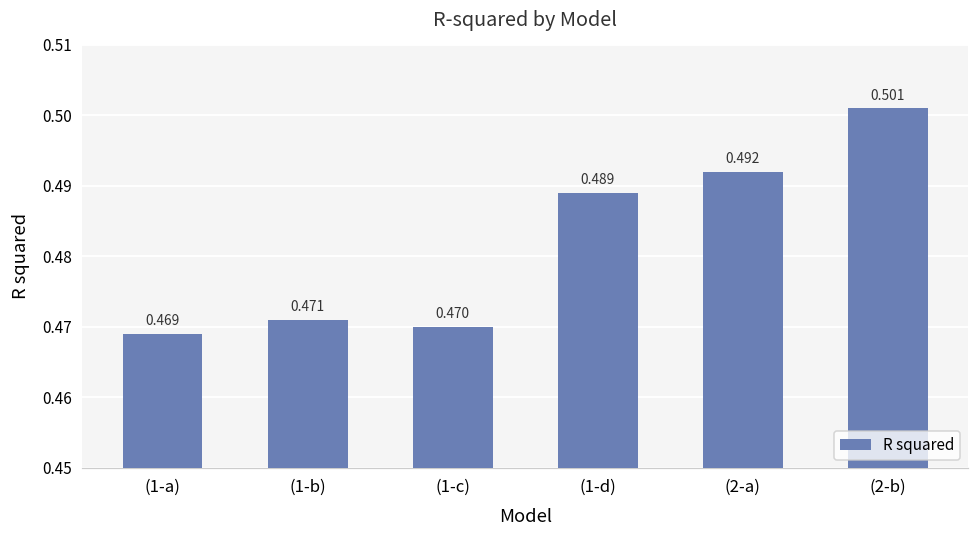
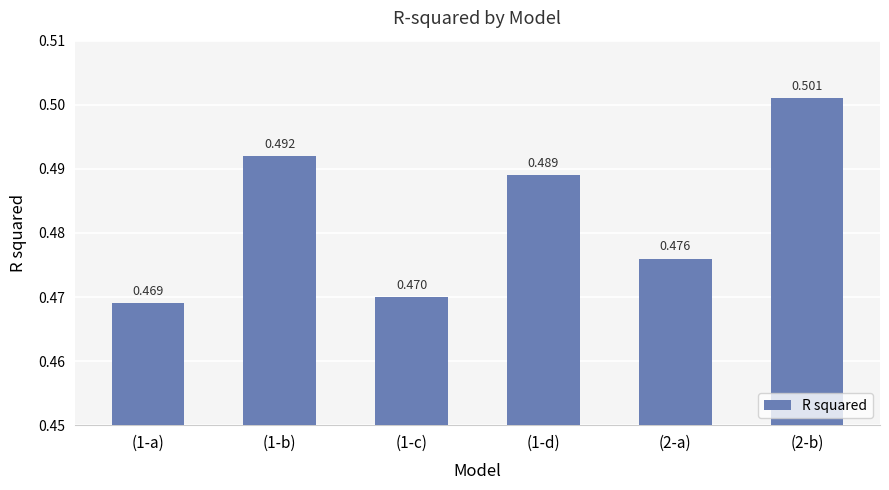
  {
    "(1-a)": 0.469,
-   "(1-b)": 0.471,
+   "(1-b)": 0.492,
    "(1-c)": 0.470,
    "(1-d)": 0.489,
-   "(2-a)": 0.492,
+   "(2-a)": 0.476,
    "(2-b)": 0.501
  }
